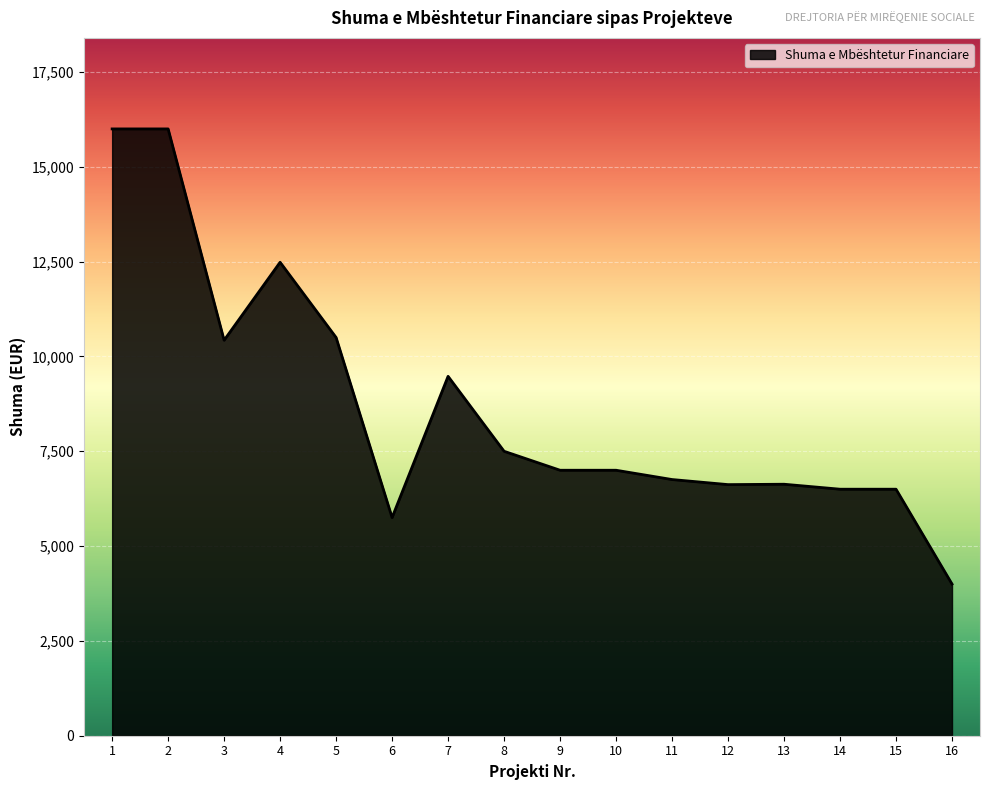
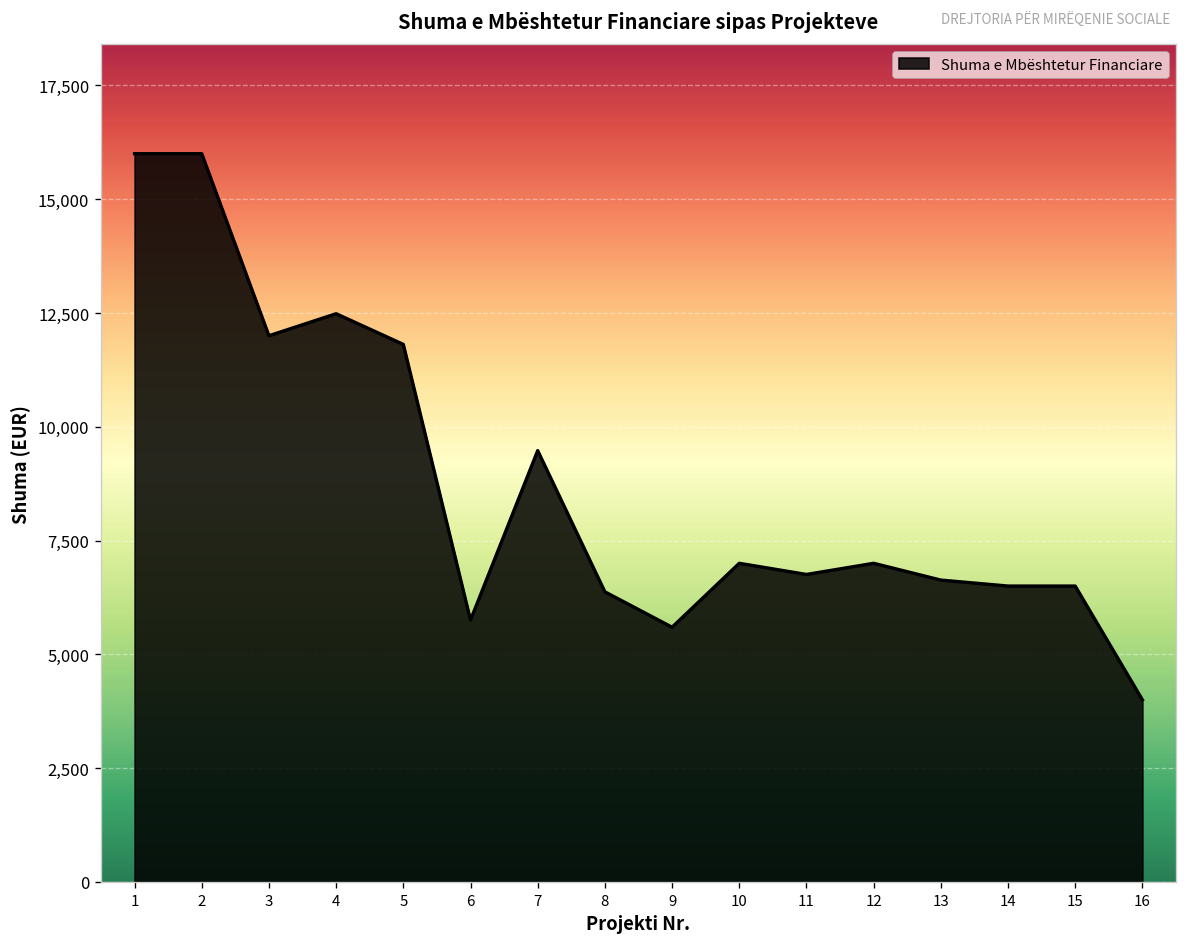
  {
    "1": "16,000",
    "2": "16,000",
-   "3": "10,400",
+   "3": "12,000",
    "4": "12,500",
-   "5": "10,500",
+   "5": "11,800",
    "6": "5,800",
    "7": "9,500",
-   "8": "7,500",
-   "9": "7,000",
+   "8": "6,400",
+   "9": "5,600",
    "10": "7,000",
    "11": "6,800",
-   "12": "6,600",
+   "12": "7,000",
    "13": "6,600",
    "14": "6,500",
    "15": "6,500",
    "16": "4,000"
  }
